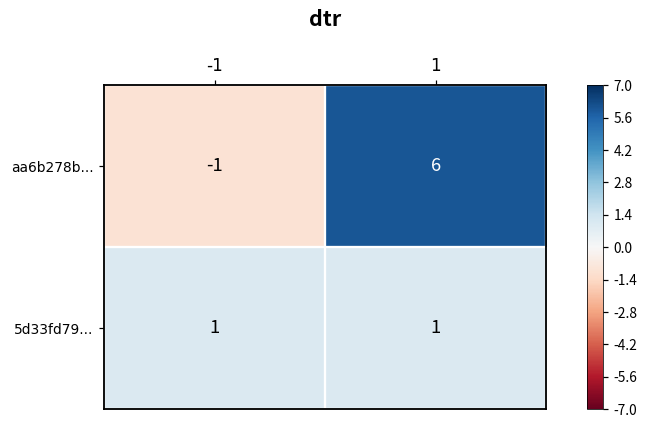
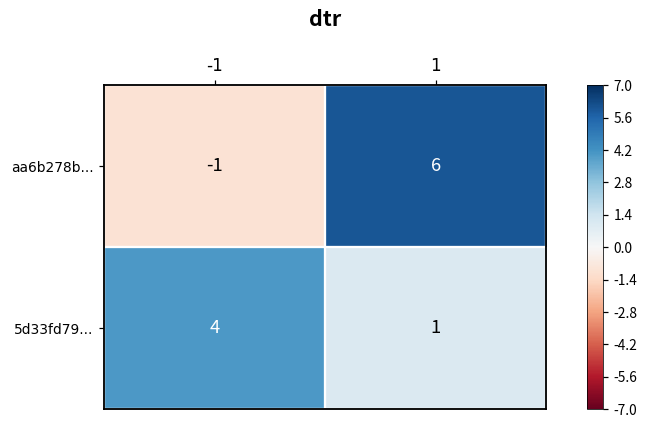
  {
    "aa6b278b...": {
      "-1": -1,
      "1": 6
    },
    "5d33fd79...": {
-     "-1": 1,
+     "-1": 4,
      "1": 1
    }
  }
